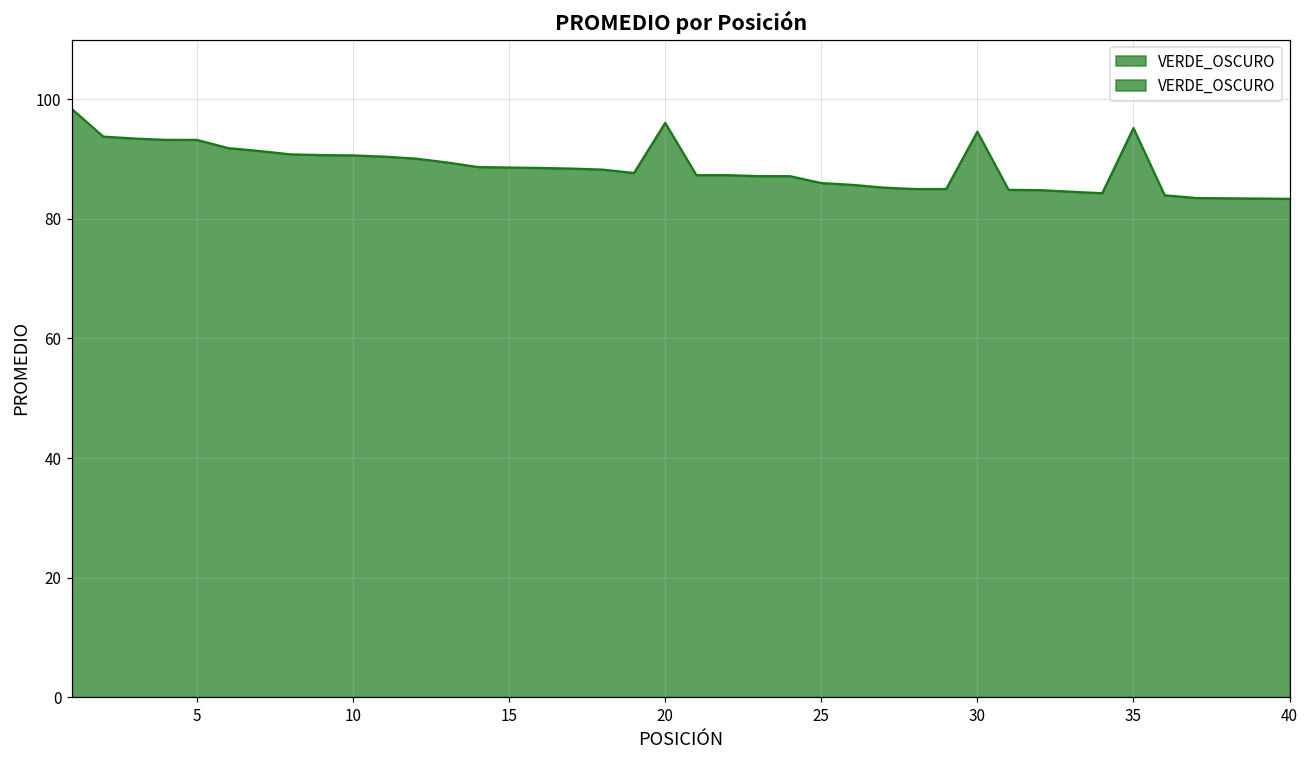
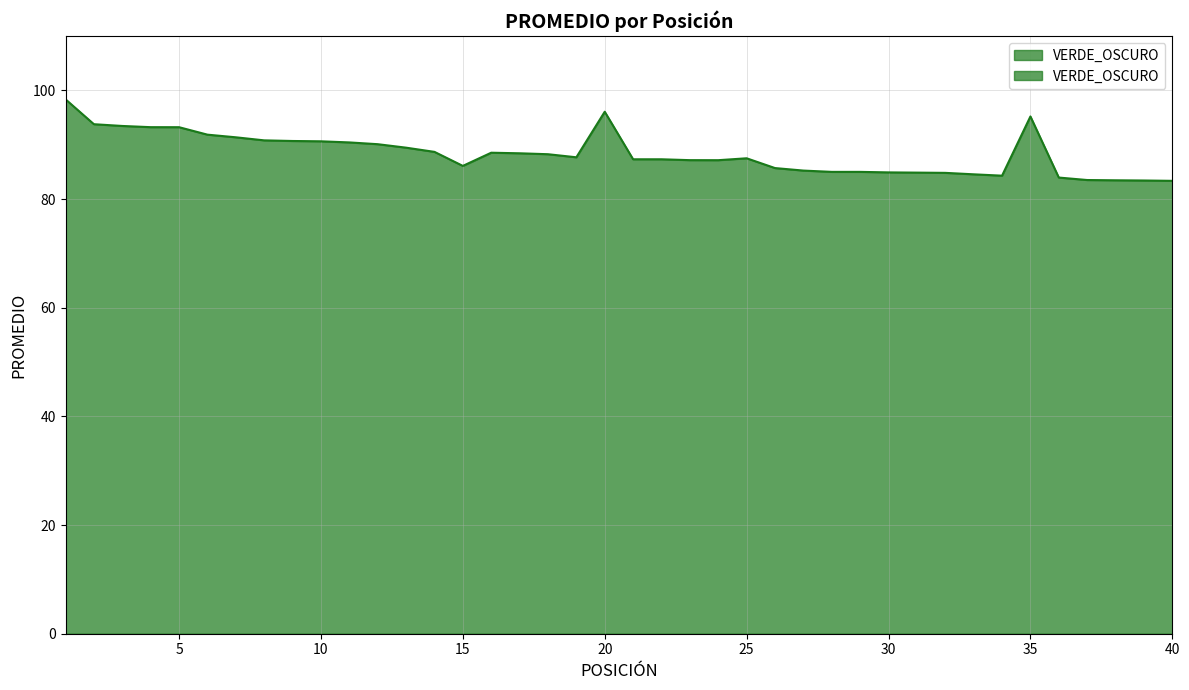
  {
    "5": 93,
    "10": 91,
-   "15": 89,
+   "15": 86,
    "20": 96,
-   "25": 86,
-   "30": 95,
+   "25": 88,
+   "30": 85,
    "35": 95,
    "40": 83
  }
